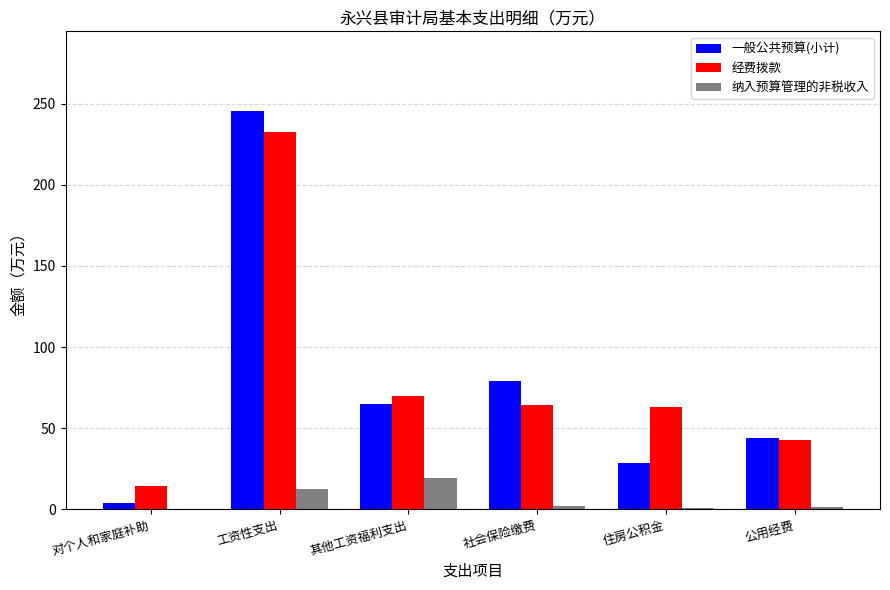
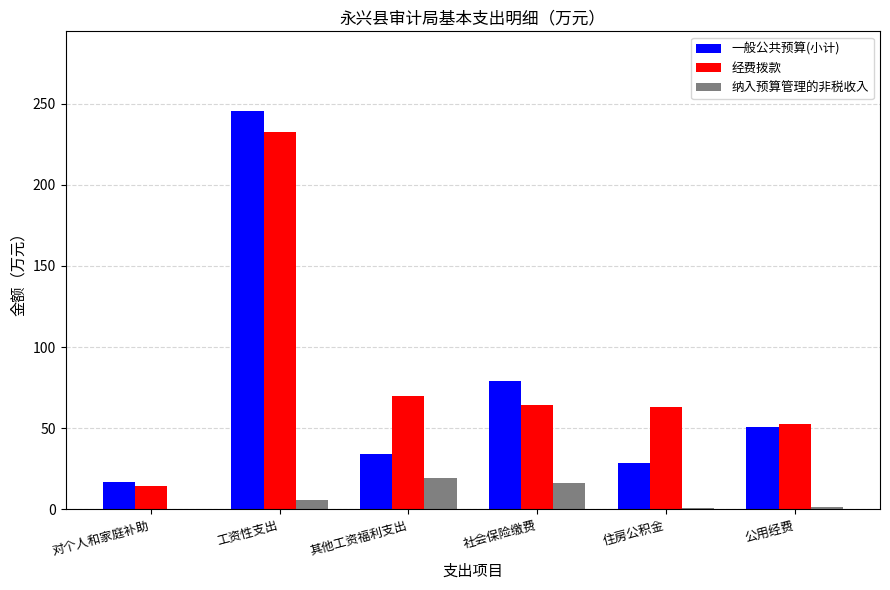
  {
    "一般公共预算(小计)": {
-     "对个人和家庭补助": 4,
+     "对个人和家庭补助": 17,
      "工资性支出": 245,
-     "其他工资福利支出": 65,
+     "其他工资福利支出": 34,
      "社会保险缴费": 79,
      "住房公积金": 28,
-     "公用经费": 44
+     "公用经费": 51
    },
    "经费拨款": {
      "对个人和家庭补助": 14,
      "工资性支出": 233,
      "其他工资福利支出": 70,
      "社会保险缴费": 64,
      "住房公积金": 63,
-     "公用经费": 43
+     "公用经费": 53
    },
    "纳入预算管理的非税收入": {
      "对个人和家庭补助": 0,
-     "工资性支出": 13,
+     "工资性支出": 6,
      "其他工资福利支出": 19,
-     "社会保险缴费": 2
+     "社会保险缴费": 16
    }
  }
